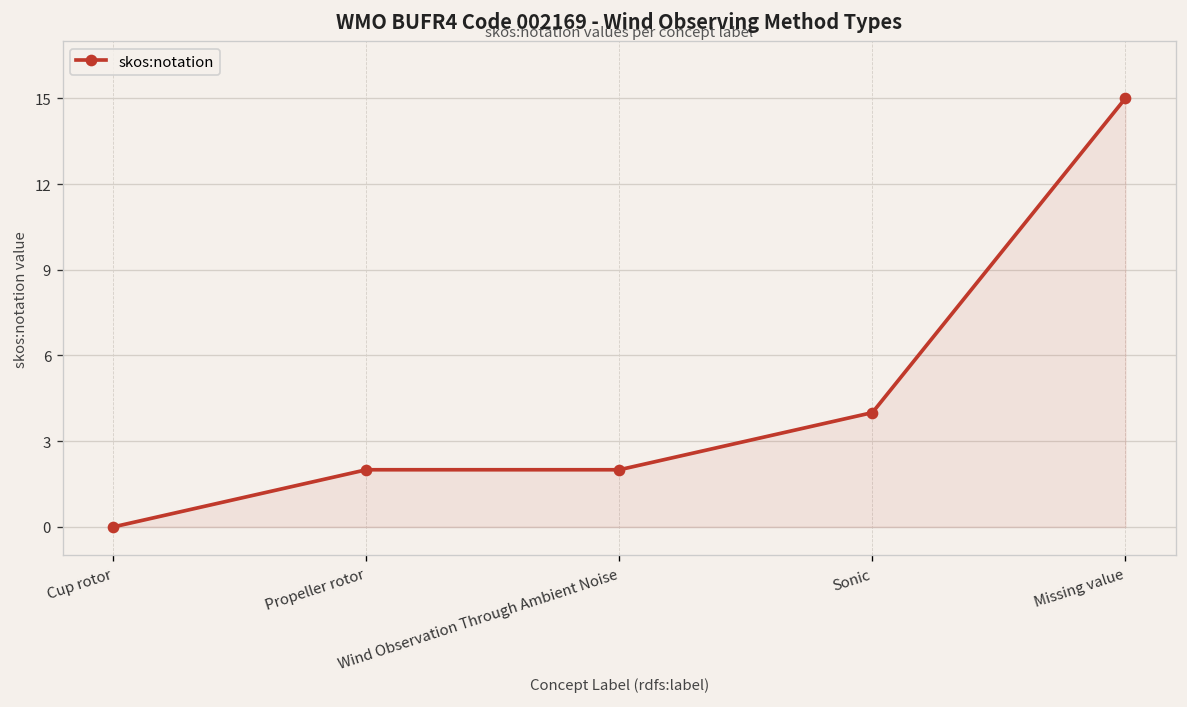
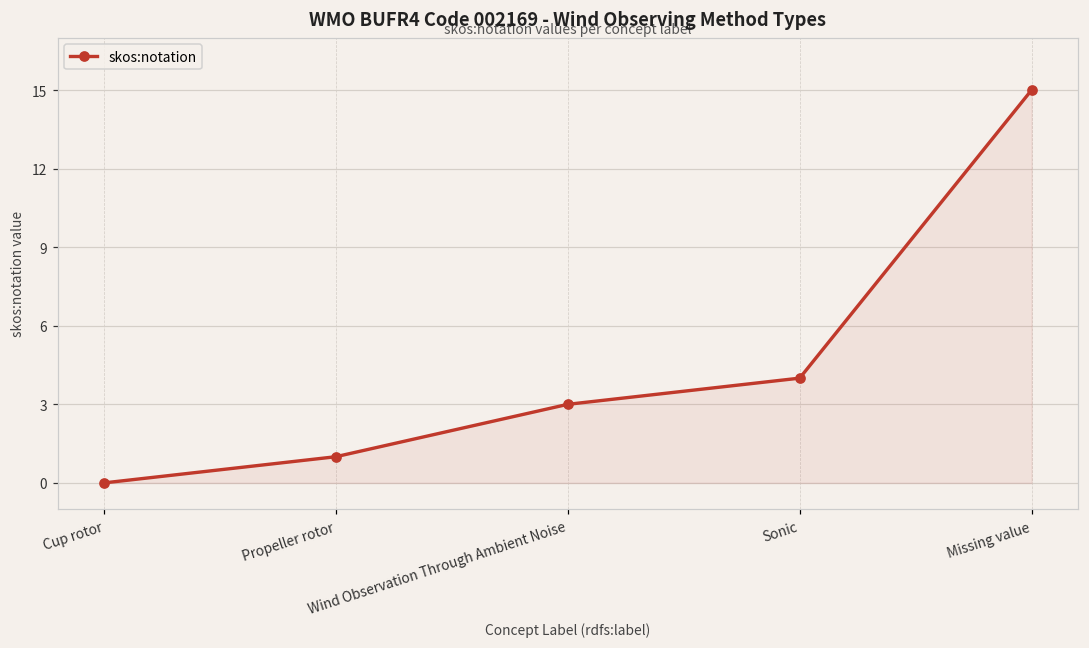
  {
    "Cup rotor": 0,
-   "Propeller rotor": 2,
-   "Wind Observation Through Ambient Noise": 2,
+   "Propeller rotor": 1,
+   "Wind Observation Through Ambient Noise": 3,
    "Sonic": 4,
    "Missing value": 15
  }
